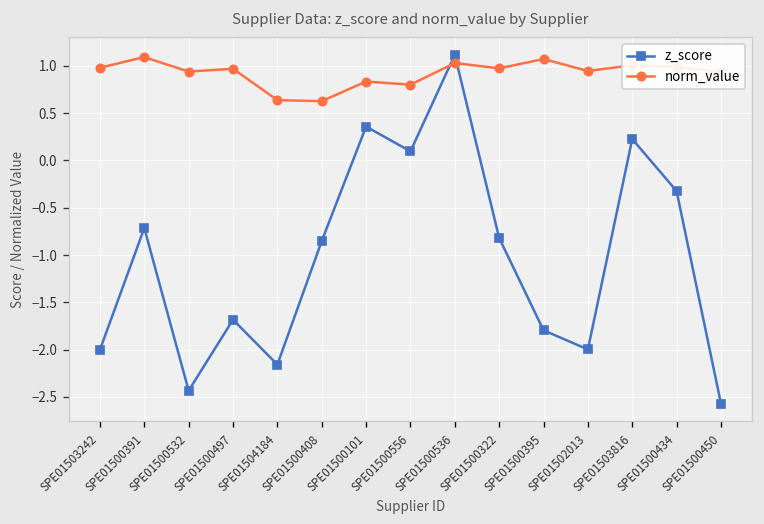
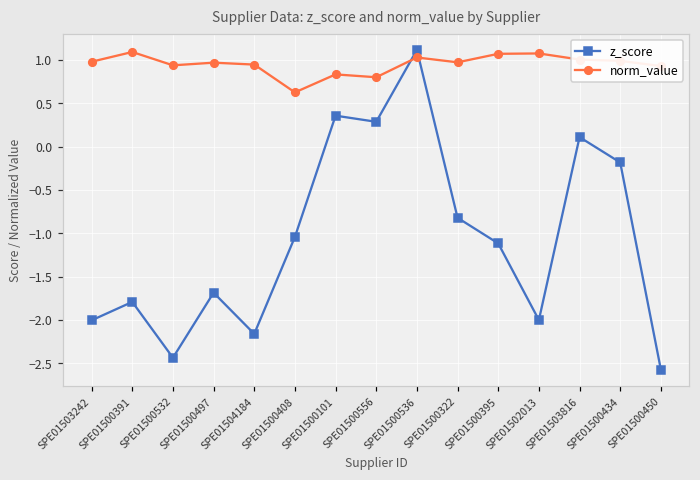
  {
    "z_score": {
      "SPE01503242": -2.0,
-     "SPE01500391": -0.7,
+     "SPE01500391": -1.8,
      "SPE01500532": -2.4,
      "SPE01500497": -1.7,
      "SPE01504184": -2.2,
-     "SPE01500408": -0.9,
+     "SPE01500408": -1.0,
      "SPE01500101": 0.4,
-     "SPE01500556": 0.1,
+     "SPE01500556": 0.3,
      "SPE01500536": 1.1,
      "SPE01500322": -0.8,
-     "SPE01500395": -1.8,
+     "SPE01500395": -1.1,
      "SPE01502013": -2.0,
-     "SPE01503816": 0.2,
-     "SPE01500434": -0.3,
+     "SPE01503816": 0.1,
+     "SPE01500434": -0.2,
      "SPE01500450": -2.6
    },
    "norm_value": {
      "SPE01503242": 1.0,
      "SPE01500391": 1.1,
      "SPE01500532": 0.9,
      "SPE01500497": 1.0,
-     "SPE01504184": 0.6,
+     "SPE01504184": 0.9,
      "SPE01500408": 0.6,
      "SPE01500101": 0.8,
      "SPE01500556": 0.8,
      "SPE01500536": 1.0,
      "SPE01500322": 1.0,
      "SPE01500395": 1.1,
-     "SPE01502013": 0.9
+     "SPE01502013": 1.1
    }
  }
